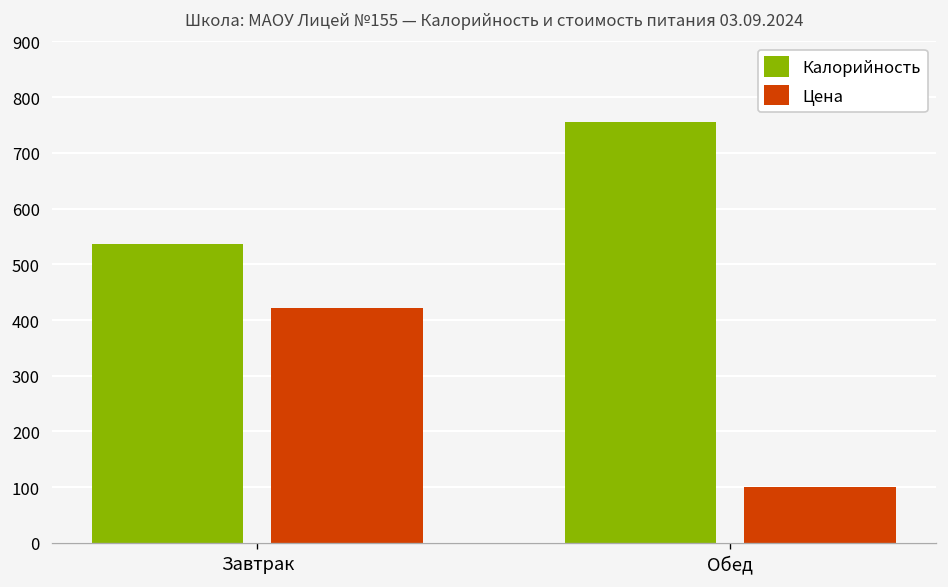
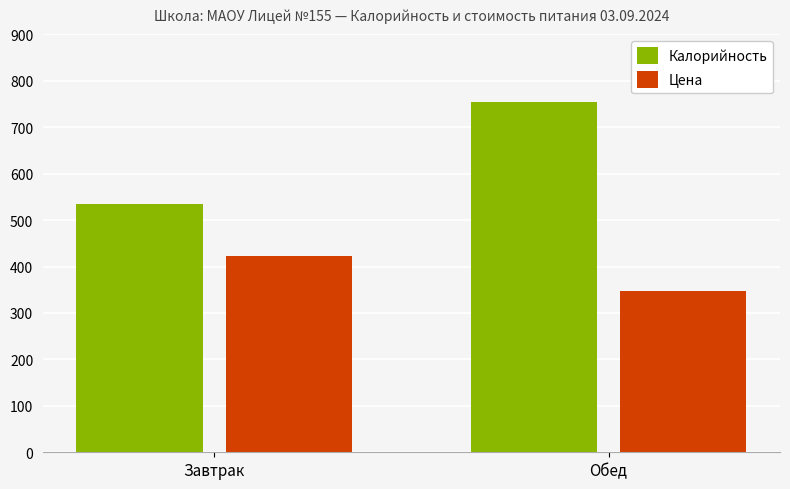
  {
    "Калорийность": {
      "Завтрак": 540,
      "Обед": 750
    },
    "Цена": {
      "Завтрак": 420,
-     "Обед": 100
+     "Обед": 350
    }
  }
